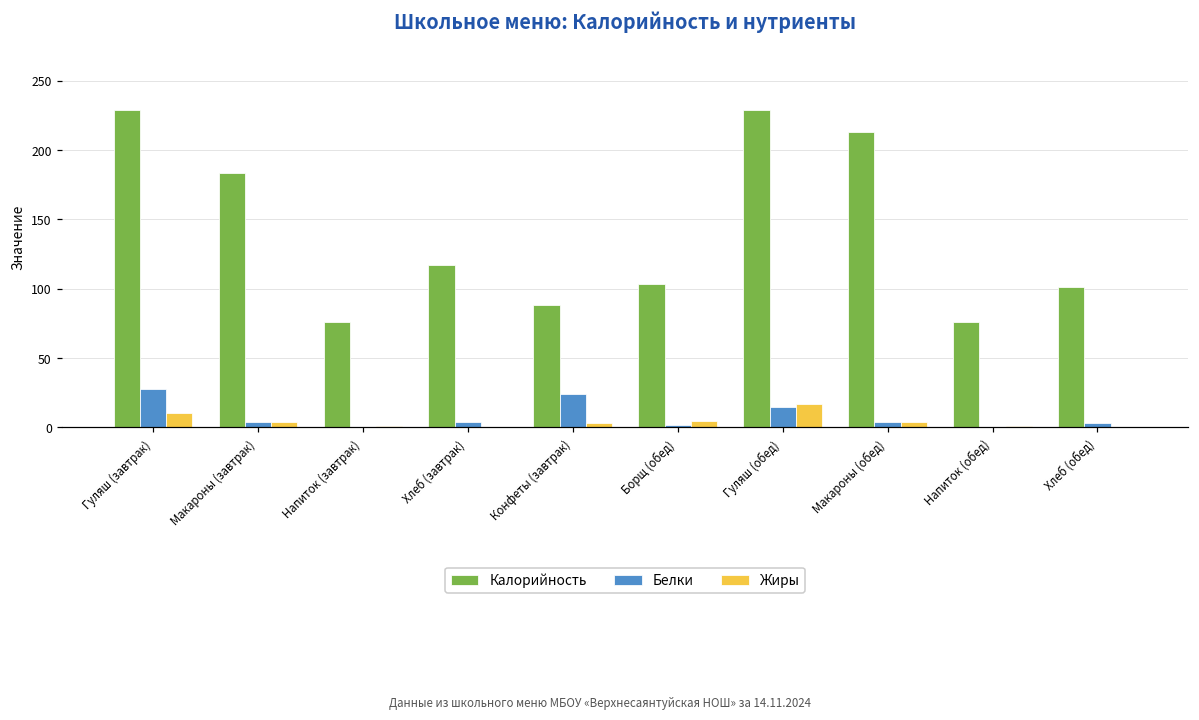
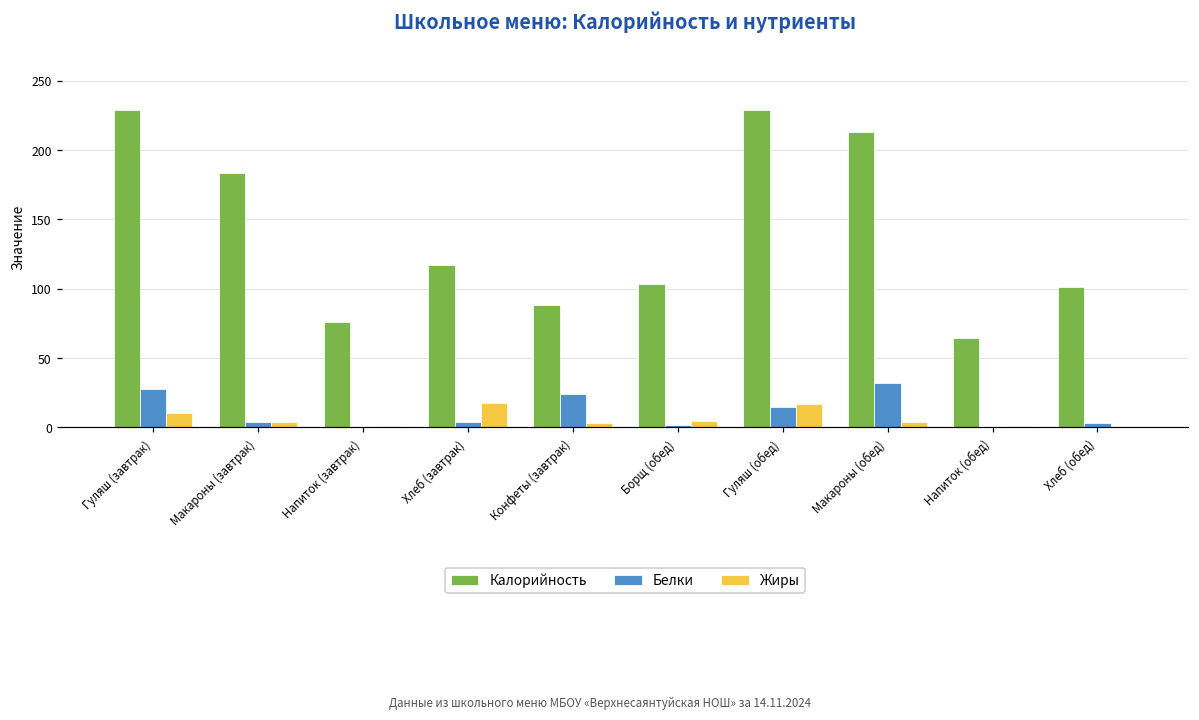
  {
    "Калорийность": {
      "Гуляш (завтрак)": 229,
      "Макароны (завтрак)": 184,
      "Напиток (завтрак)": 76,
      "Хлеб (завтрак)": 118,
      "Конфеты (завтрак)": 88,
      "Борщ (обед)": 104,
      "Гуляш (обед)": 229,
      "Макароны (обед)": 213,
-     "Напиток (обед)": 76,
+     "Напиток (обед)": 65,
      "Хлеб (обед)": 101
    },
    "Белки": {
      "Гуляш (завтрак)": 27,
      "Макароны (завтрак)": 4,
      "Хлеб (завтрак)": 4,
      "Конфеты (завтрак)": 24,
      "Гуляш (обед)": 15,
-     "Макароны (обед)": 4,
+     "Макароны (обед)": 32,
      "Хлеб (обед)": 3
    },
    "Жиры": {
      "Гуляш (завтрак)": 10,
      "Макароны (завтрак)": 4,
-     "Хлеб (завтрак)": 0,
+     "Хлеб (завтрак)": 17,
      "Конфеты (завтрак)": 3,
      "Борщ (обед)": 5,
      "Гуляш (обед)": 17,
      "Макароны (обед)": 4
    }
  }
